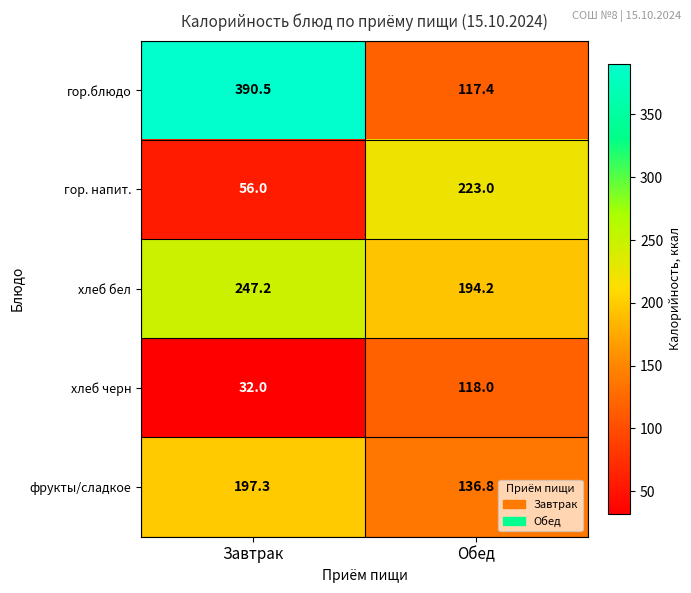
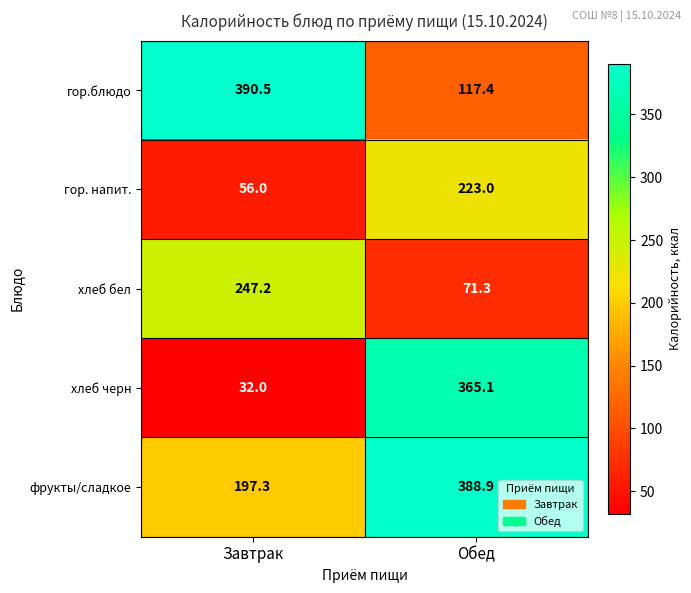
  {
    "гор.блюдо": {
      "Завтрак": 390.5,
      "Обед": 117.4
    },
    "гор. напит.": {
      "Завтрак": 56.0,
      "Обед": 223.0
    },
    "хлеб бел": {
      "Завтрак": 247.2,
-     "Обед": 194.2
+     "Обед": 71.3
    },
    "хлеб черн": {
      "Завтрак": 32.0,
-     "Обед": 118.0
+     "Обед": 365.1
    },
    "фрукты/сладкое": {
      "Завтрак": 197.3,
-     "Обед": 136.8
+     "Обед": 388.9
    }
  }
